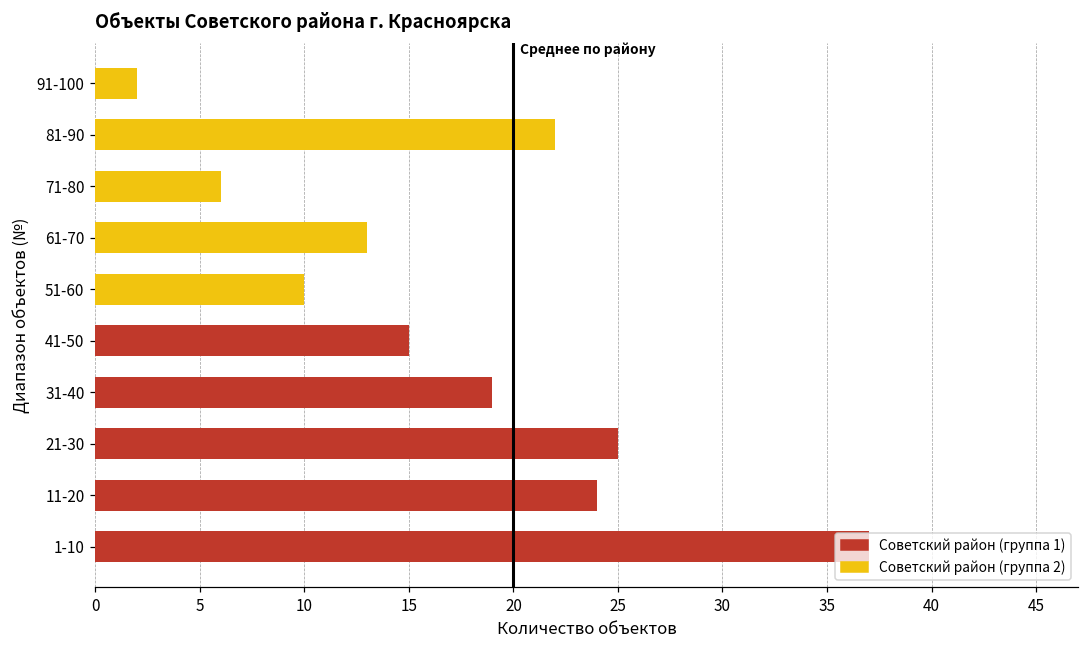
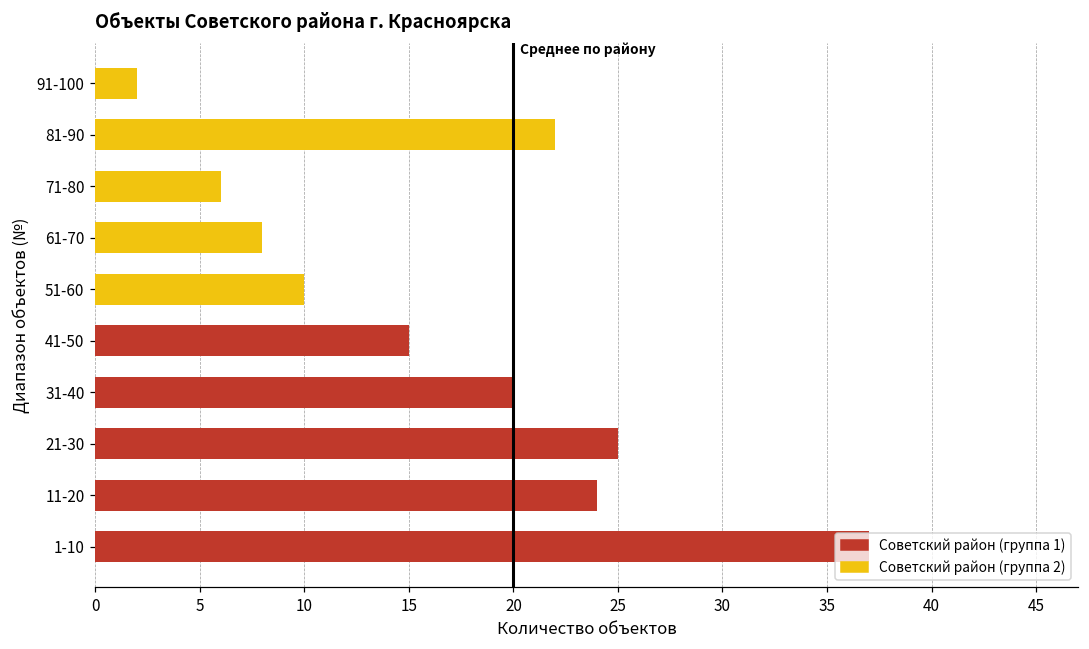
  {
    "91-100": 2,
    "81-90": 22,
    "71-80": 6,
-   "61-70": 13,
+   "61-70": 8,
    "51-60": 10,
    "41-50": 15,
-   "31-40": 19,
+   "31-40": 20,
    "21-30": 25,
    "11-20": 24
  }
